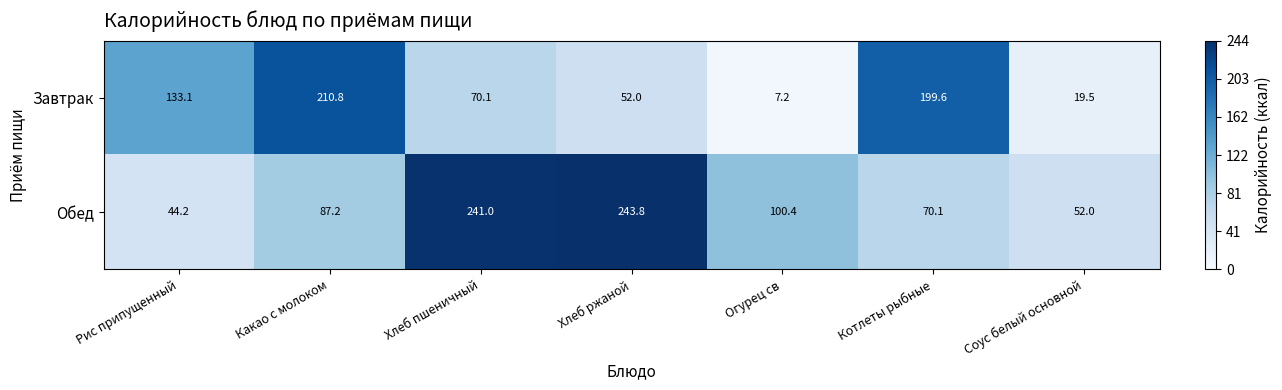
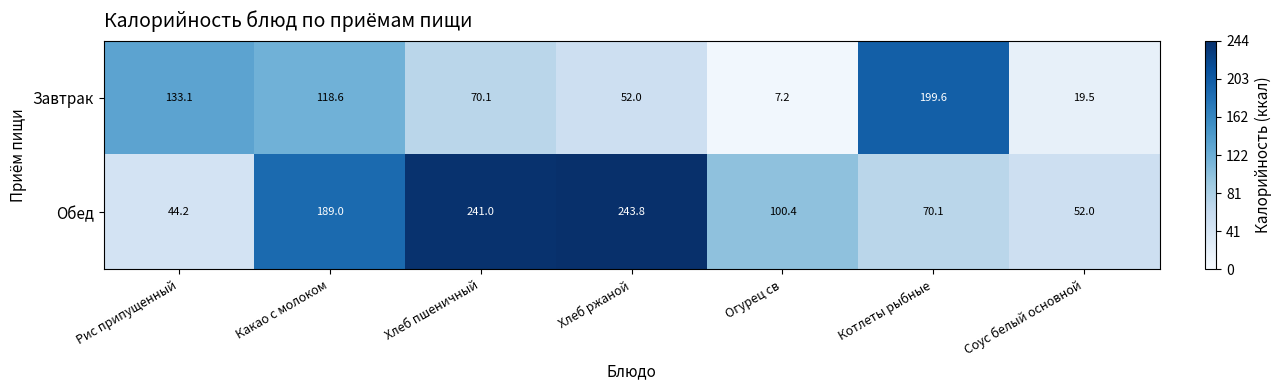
  {
    "Завтрак": {
      "Рис припущенный": 133.1,
-     "Какао с молоком": 210.8,
+     "Какао с молоком": 118.6,
      "Хлеб пшеничный": 70.1,
      "Хлеб ржаной": 52.0,
      "Огурец св": 7.2,
      "Котлеты рыбные": 199.6,
      "Соус белый основной": 19.5
    },
    "Обед": {
      "Рис припущенный": 44.2,
-     "Какао с молоком": 87.2,
+     "Какао с молоком": 189.0,
      "Хлеб пшеничный": 241.0,
      "Хлеб ржаной": 243.8,
      "Огурец св": 100.4,
      "Котлеты рыбные": 70.1,
      "Соус белый основной": 52.0
    }
  }
